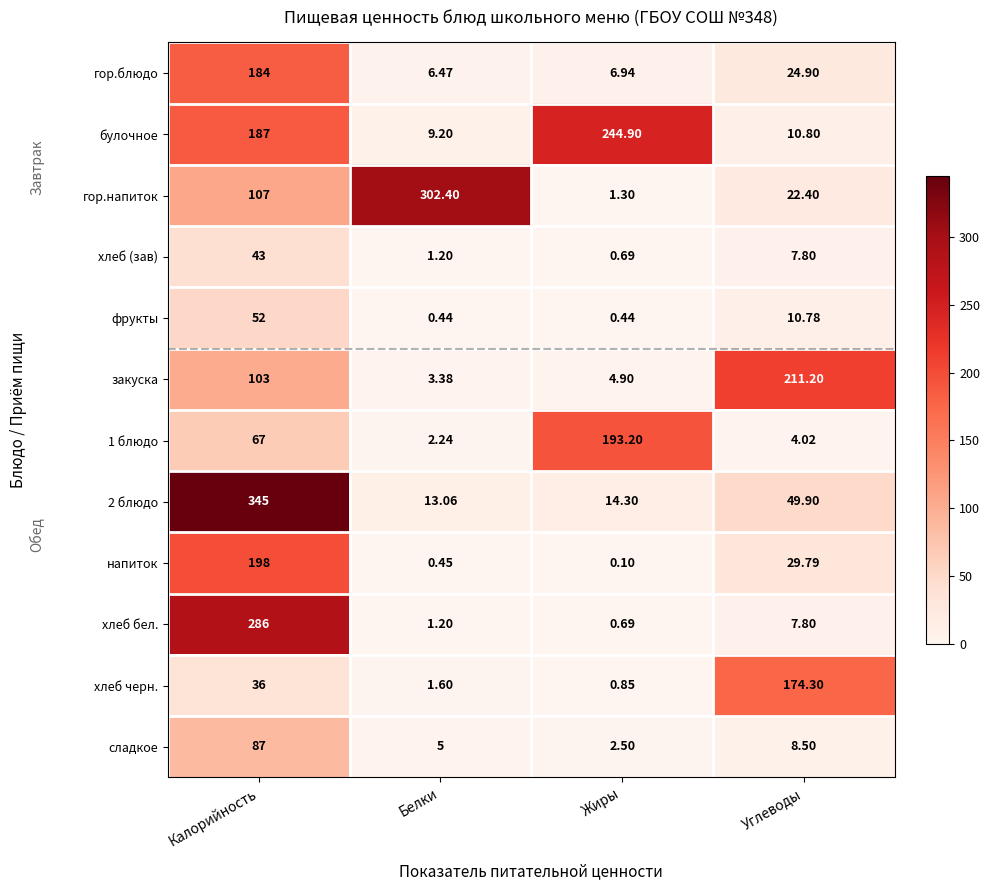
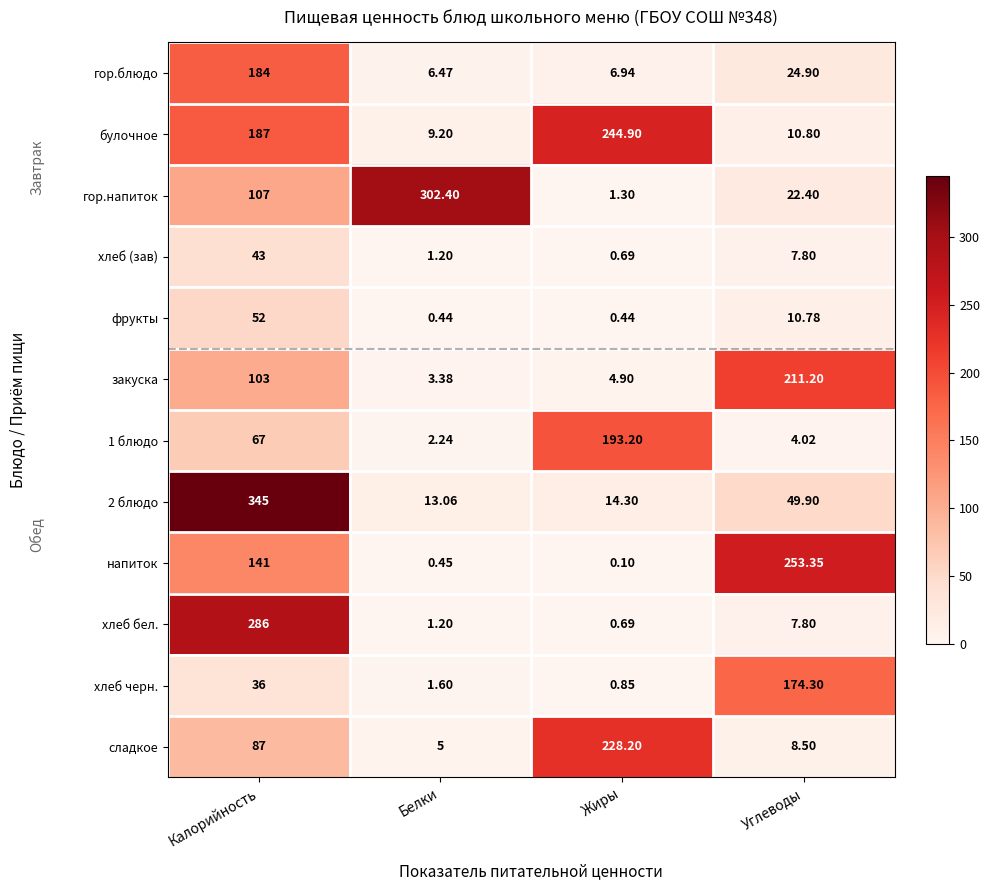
  {
    "гор.блюдо": {
      "Калорийность": 184,
      "Белки": 6.47,
      "Жиры": 6.94,
      "Углеводы": 24.90
    },
    "булочное": {
      "Калорийность": 187,
      "Белки": 9.20,
      "Жиры": 244.90,
      "Углеводы": 10.80
    },
    "гор.напиток": {
      "Калорийность": 107,
      "Белки": 302.40,
      "Жиры": 1.30,
      "Углеводы": 22.40
    },
    "хлеб (зав)": {
      "Калорийность": 43,
      "Белки": 1.20,
      "Жиры": 0.69,
      "Углеводы": 7.80
    },
    "фрукты": {
      "Калорийность": 52,
      "Белки": 0.44,
      "Жиры": 0.44,
      "Углеводы": 10.78
    },
    "закуска": {
      "Калорийность": 103,
      "Белки": 3.38,
      "Жиры": 4.90,
      "Углеводы": 211.20
    },
    "1 блюдо": {
      "Калорийность": 67,
      "Белки": 2.24,
      "Жиры": 193.20,
      "Углеводы": 4.02
    },
    "2 блюдо": {
      "Калорийность": 345,
      "Белки": 13.06,
      "Жиры": 14.30,
      "Углеводы": 49.90
    },
    "напиток": {
-     "Калорийность": 198,
+     "Калорийность": 141,
      "Белки": 0.45,
      "Жиры": 0.10,
-     "Углеводы": 29.79
+     "Углеводы": 253.35
    },
    "хлеб бел.": {
      "Калорийность": 286,
      "Белки": 1.20,
      "Жиры": 0.69,
      "Углеводы": 7.80
    },
    "хлеб черн.": {
      "Калорийность": 36,
      "Белки": 1.60,
      "Жиры": 0.85,
      "Углеводы": 174.30
    },
    "сладкое": {
      "Калорийность": 87,
      "Белки": 5,
-     "Жиры": 2.50,
+     "Жиры": 228.20,
      "Углеводы": 8.50
    }
  }
